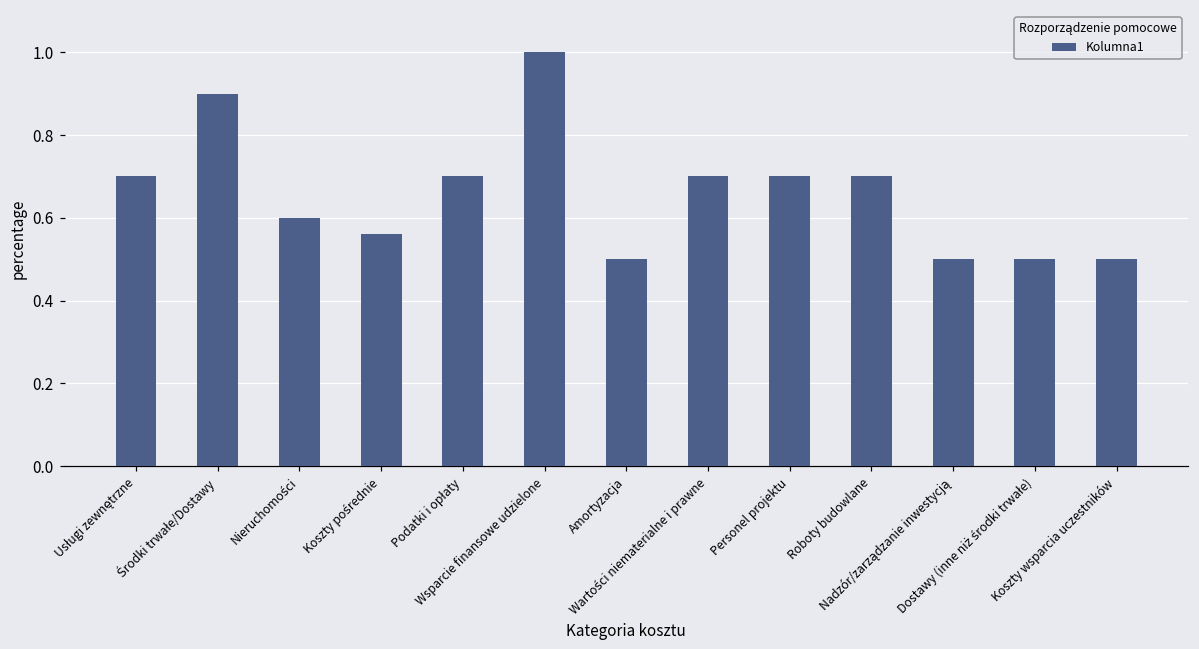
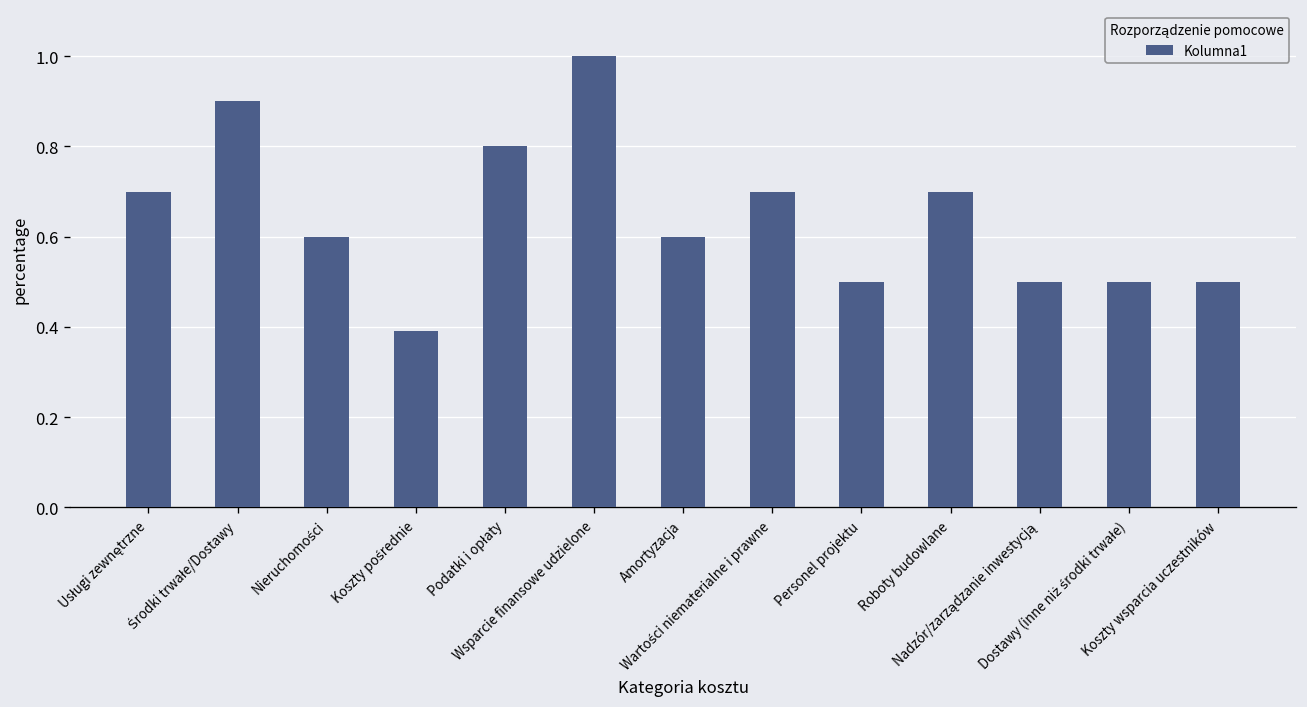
  {
    "Usługi zewnętrzne": 0.70,
    "Środki trwałe/Dostawy": 0.90,
    "Nieruchomości": 0.60,
-   "Koszty pośrednie": 0.56,
-   "Podatki i opłaty": 0.7,
+   "Koszty pośrednie": 0.39,
+   "Podatki i opłaty": 0.8,
    "Wsparcie finansowe udzielone": 1.00,
-   "Amortyzacja": 0.5,
+   "Amortyzacja": 0.6,
    "Wartości niematerialne i prawne": 0.70,
-   "Personel projektu": 0.7,
+   "Personel projektu": 0.5,
    "Roboty budowlane": 0.70,
    "Nadzór/zarządzanie inwestycją": 0.50,
    "Dostawy (inne niż środki trwałe)": 0.50,
    "Koszty wsparcia uczestników": 0.50
  }
